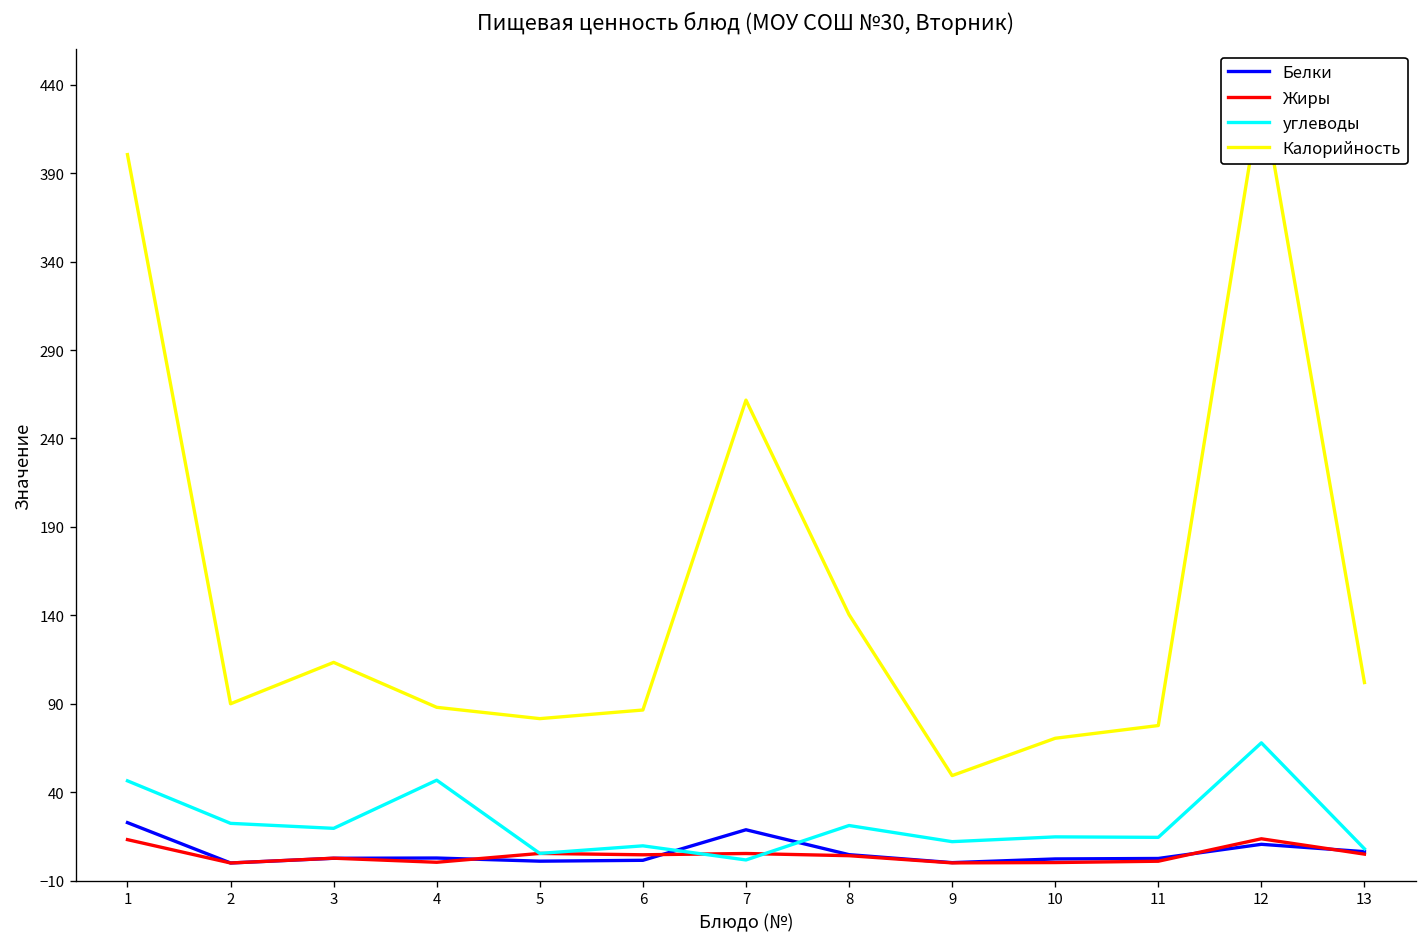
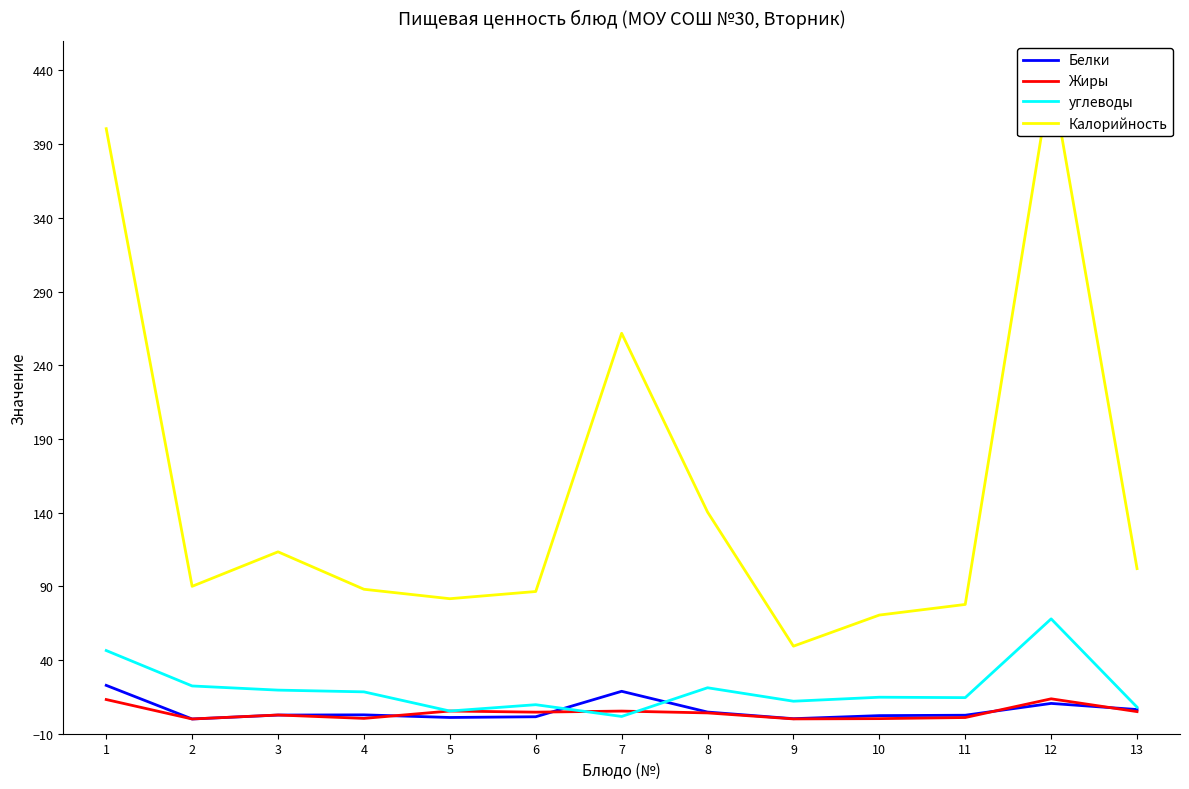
  {
    "Белки": {
      "1": 23,
      "4": 3,
      "5": 1,
      "6": 2,
      "7": 19,
      "10": 2,
      "12": 11
    },
    "Жиры": {
      "1": 13,
      "4": 0,
      "6": 5,
      "7": 5,
      "10": 0,
      "12": 14
    },
    "углеводы": {
      "1": 46,
      "2": 22,
      "3": 20,
-     "4": 47,
+     "4": 18,
      "6": 10,
      "7": 2,
      "8": 21,
      "9": 12,
      "10": 15,
      "11": 14,
      "12": 68
    },
    "Калорийность": {
      "1": 400,
      "2": 90,
      "3": 113,
      "4": 88,
      "5": 82,
      "6": 86,
      "7": 262,
      "8": 140,
      "9": 49,
      "10": 71,
      "11": 78,
      "13": 102
    }
  }
